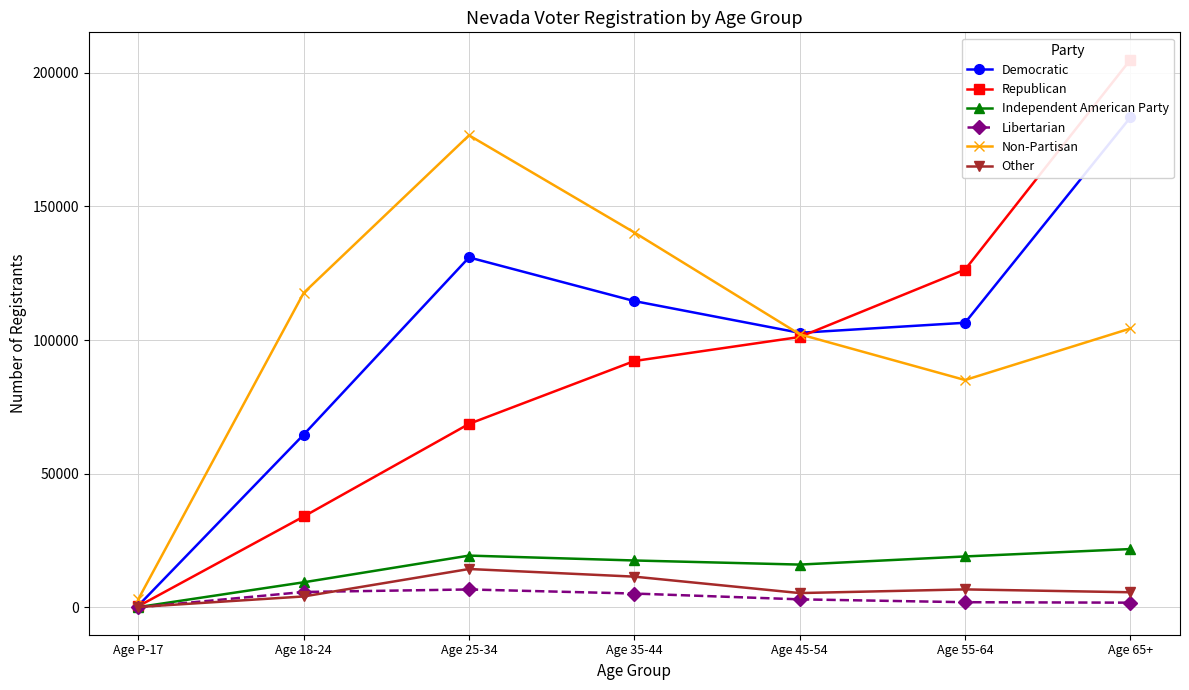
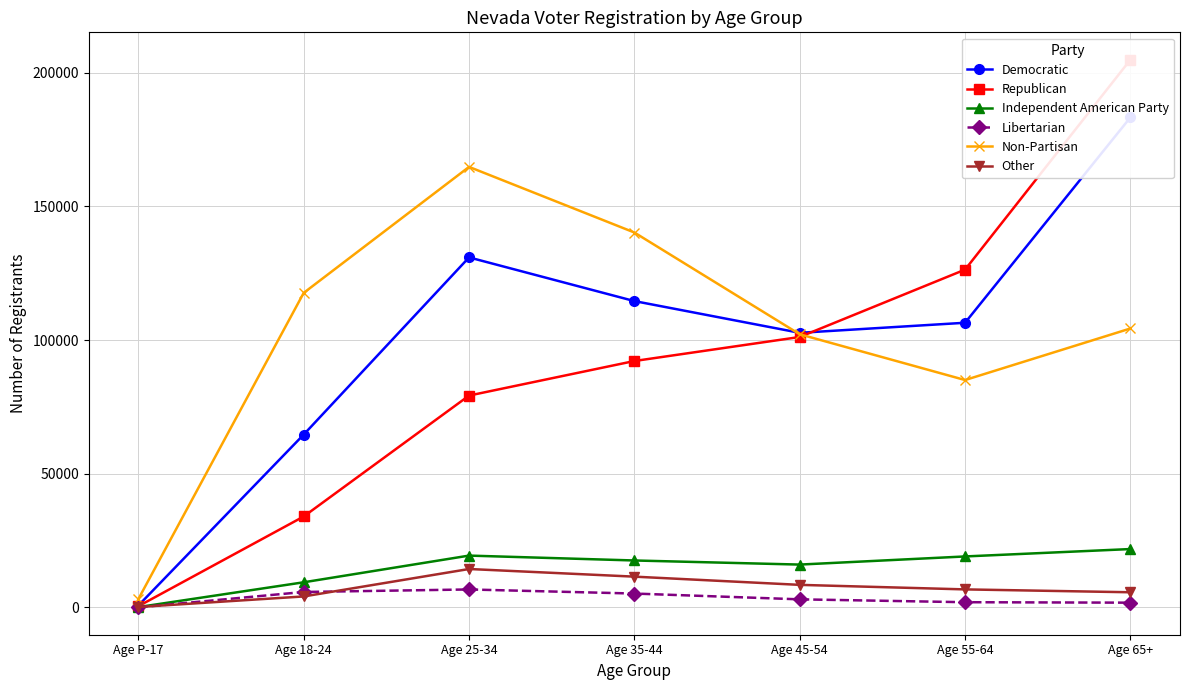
  {
    "Democratic": {
      "Age 18-24": 65000,
      "Age 25-34": 131000,
      "Age 35-44": 115000,
      "Age 55-64": 106000
    },
    "Republican": {
      "Age 18-24": 34000,
-     "Age 25-34": 69000,
+     "Age 25-34": 79000,
      "Age 35-44": 92000,
      "Age 45-54": 101000,
      "Age 55-64": 126000
    },
    "Independent American Party": {
      "Age 18-24": 9000,
      "Age 25-34": 19000,
      "Age 35-44": 18000,
      "Age 45-54": 16000,
      "Age 55-64": 19000,
      "Age 65+": 22000
    },
    "Libertarian": {
      "Age 18-24": 6000,
      "Age 25-34": 7000,
      "Age 35-44": 5000,
      "Age 45-54": 3000,
      "Age 55-64": 2000,
      "Age 65+": 2000
    },
    "Non-Partisan": {
      "Age P-17": 3000,
      "Age 18-24": 118000,
-     "Age 25-34": 177000,
+     "Age 25-34": 165000,
      "Age 35-44": 140000,
      "Age 55-64": 85000,
      "Age 65+": 104000
    },
    "Other": {
      "Age 18-24": 4000,
      "Age 25-34": 14000,
      "Age 35-44": 12000,
-     "Age 45-54": 5000,
+     "Age 45-54": 8000,
      "Age 55-64": 7000,
      "Age 65+": 6000
    }
  }
